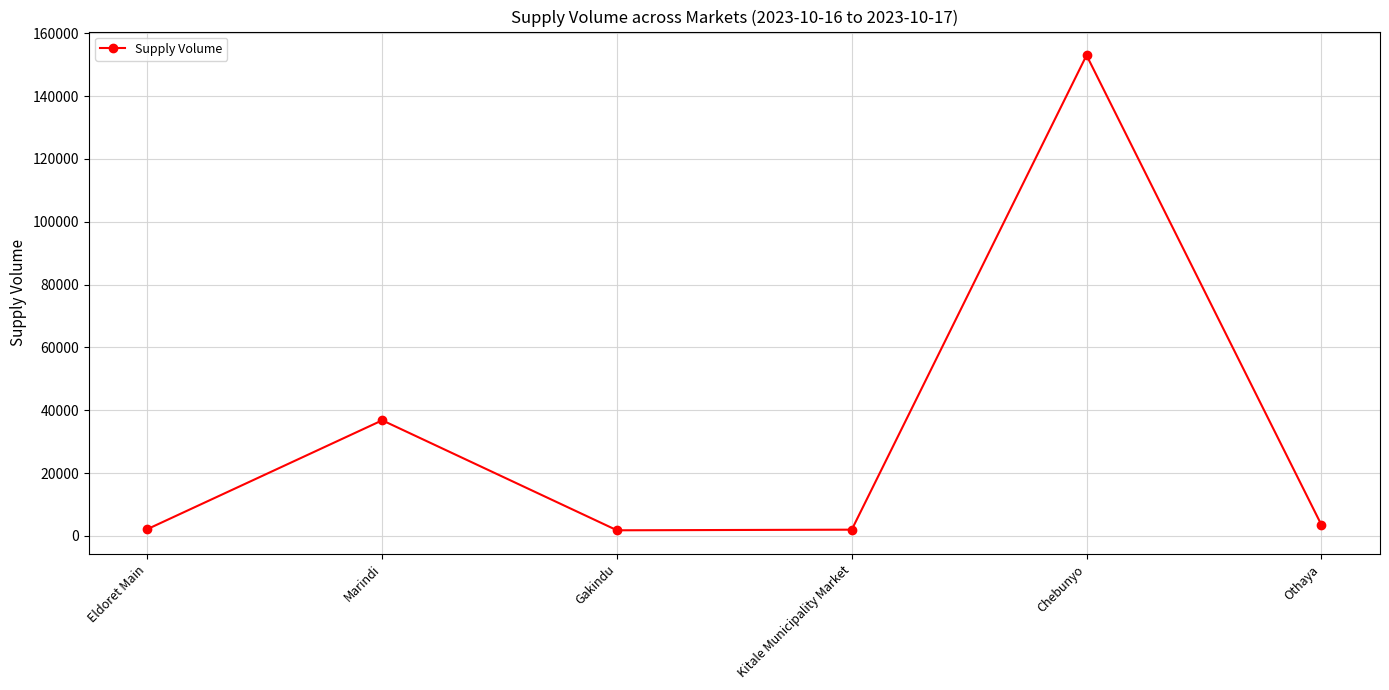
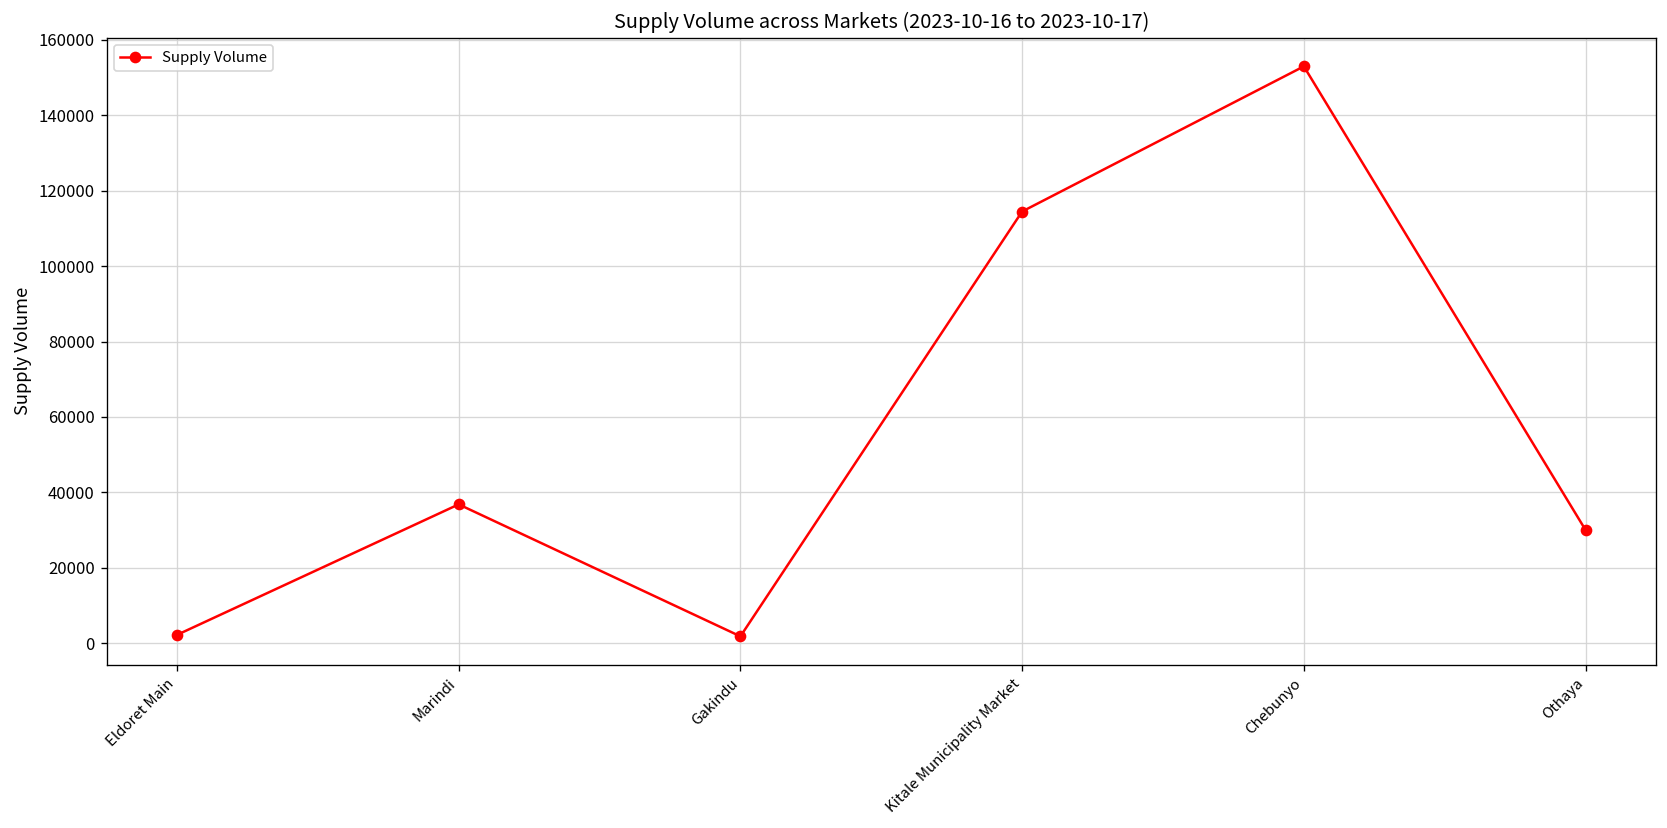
  {
    "Eldoret Main": 2000,
    "Marindi": 37000,
    "Gakindu": 2000,
-   "Kitale Municipality Market": 2000,
+   "Kitale Municipality Market": 114000,
    "Chebunyo": 153000,
-   "Othaya": 4000
+   "Othaya": 30000
  }
